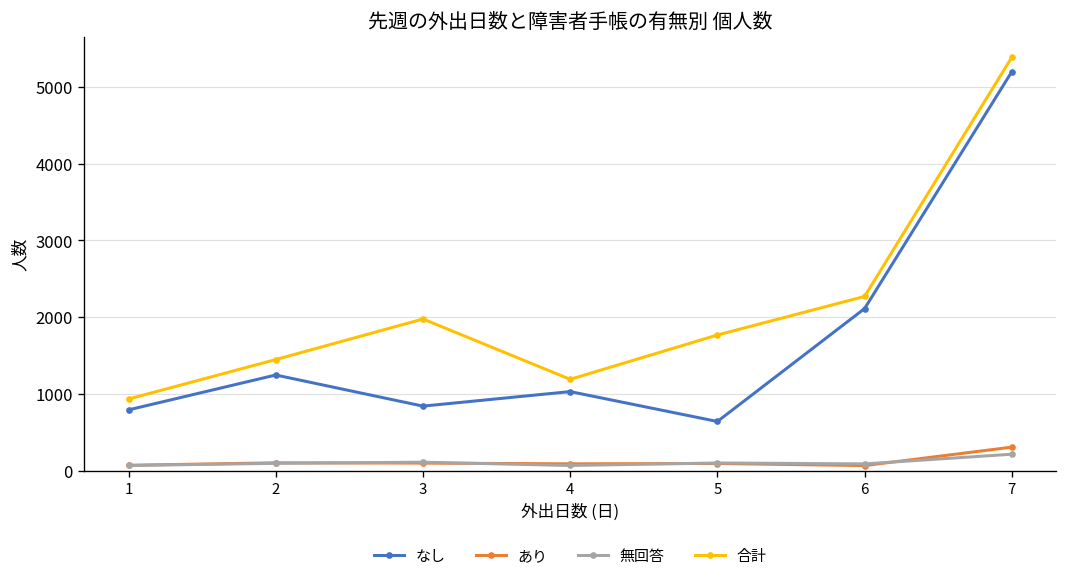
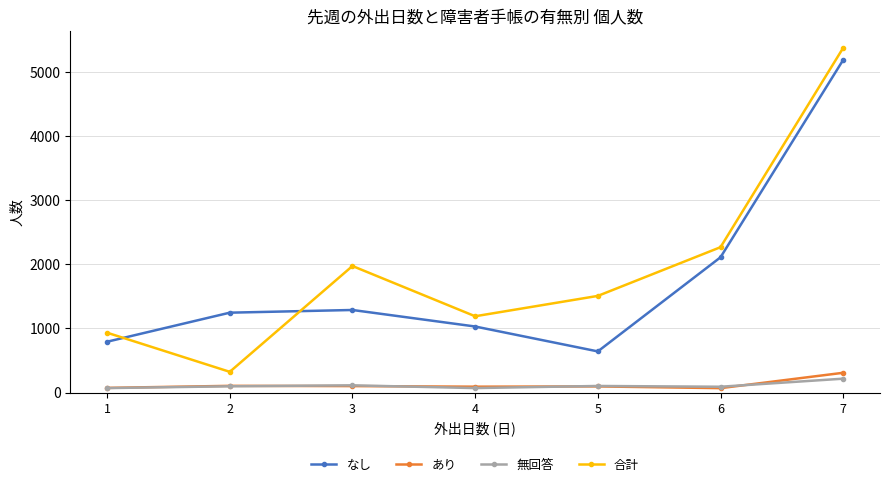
  {
    "なし": {
      "1": 800,
      "2": 1200,
-     "3": 800,
+     "3": 1300,
      "4": 1000,
      "5": 600,
      "6": 2100,
      "7": 5200
    },
    "あり": {
      "7": 300
    },
    "無回答": {
      "7": 200
    },
    "合計": {
      "1": 900,
-     "2": 1400,
+     "2": 300,
      "3": 2000,
      "4": 1200,
-     "5": 1800,
+     "5": 1500,
      "6": 2300,
      "7": 5400
    }
  }
